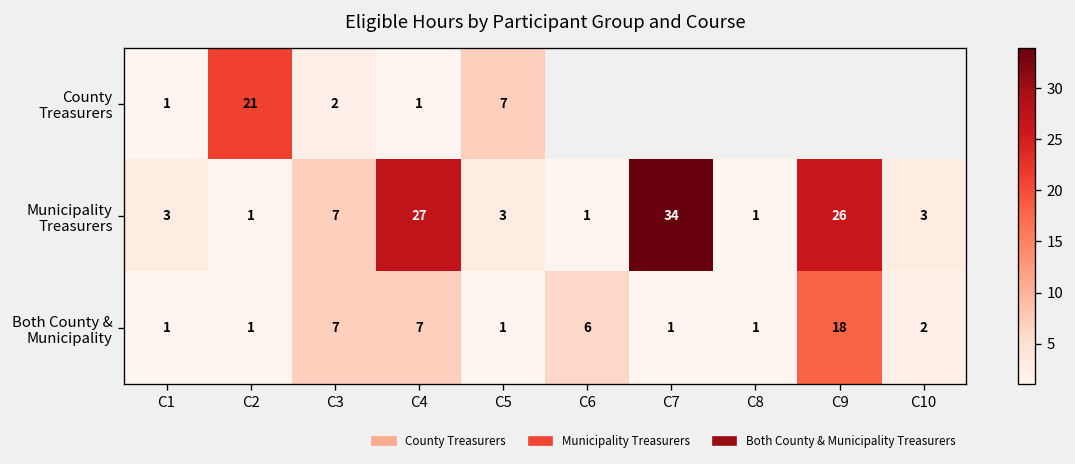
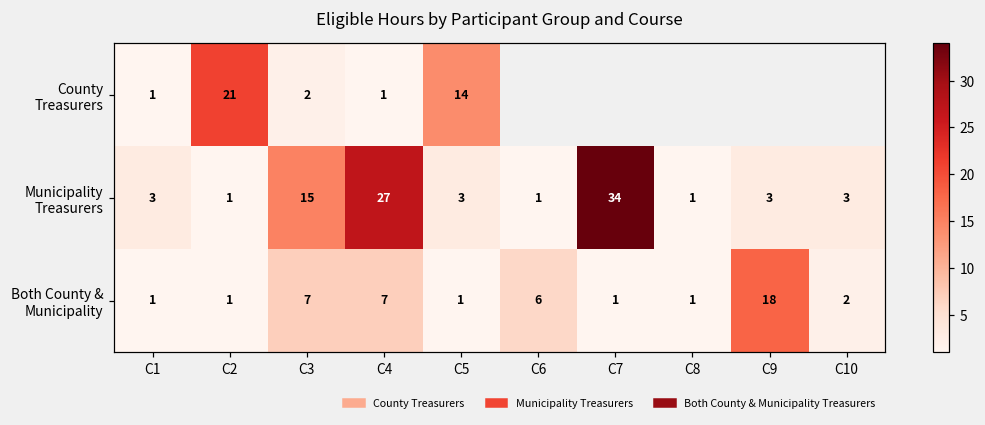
  {
    "County Treasurers": {
      "C1": 1,
      "C2": 21,
      "C3": 2,
      "C4": 1,
-     "C5": 7
+     "C5": 14
    },
    "Municipality Treasurers": {
      "C1": 3,
      "C2": 1,
-     "C3": 7,
+     "C3": 15,
      "C4": 27,
      "C5": 3,
      "C6": 1,
      "C7": 34,
      "C8": 1,
-     "C9": 26,
+     "C9": 3,
      "C10": 3
    },
    "Both County & Municipality": {
      "C1": 1,
      "C2": 1,
      "C3": 7,
      "C4": 7,
      "C5": 1,
      "C6": 6,
      "C7": 1,
      "C8": 1,
      "C9": 18,
      "C10": 2
    }
  }
